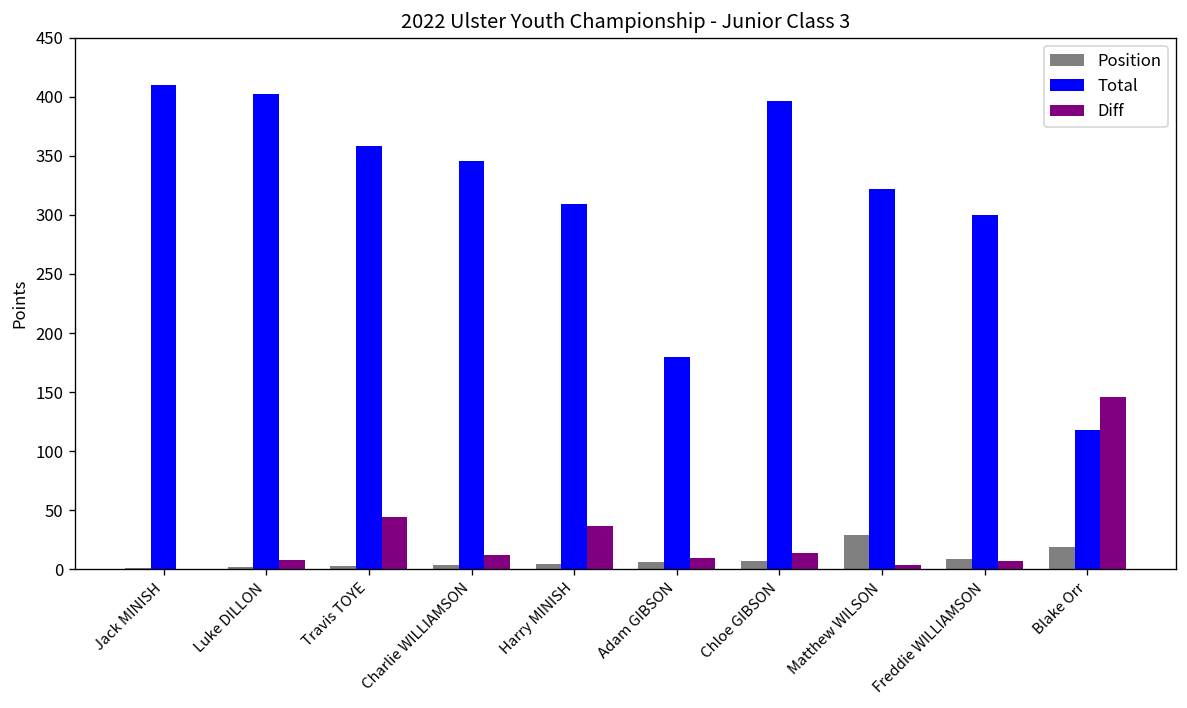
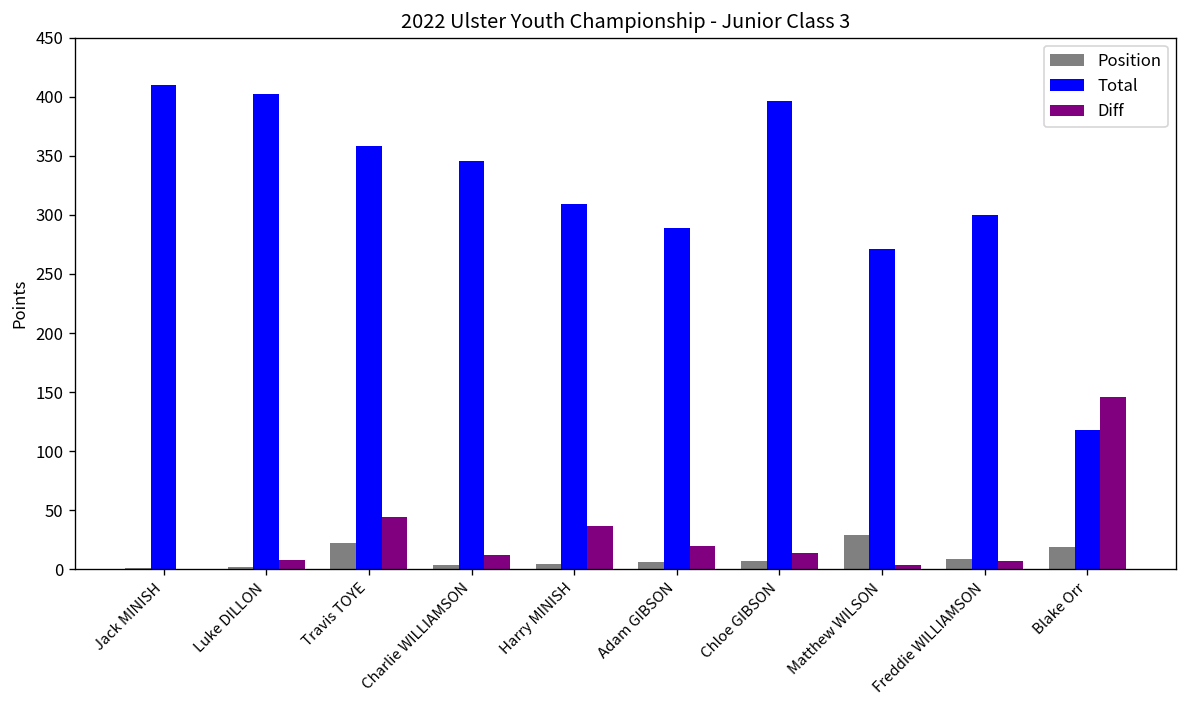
  {
    "Position": {
-     "Travis TOYE": 0,
+     "Travis TOYE": 20,
      "Charlie WILLIAMSON": 0,
      "Harry MINISH": 10,
      "Adam GIBSON": 10,
      "Chloe GIBSON": 10,
      "Matthew WILSON": 30,
      "Freddie WILLIAMSON": 10,
      "Blake Orr": 20
    },
    "Total": {
      "Jack MINISH": 410,
      "Luke DILLON": 400,
      "Travis TOYE": 360,
      "Charlie WILLIAMSON": 350,
      "Harry MINISH": 310,
-     "Adam GIBSON": 180,
+     "Adam GIBSON": 290,
      "Chloe GIBSON": 400,
-     "Matthew WILSON": 320,
+     "Matthew WILSON": 270,
      "Freddie WILLIAMSON": 300,
      "Blake Orr": 120
    },
    "Diff": {
      "Jack MINISH": 0,
      "Luke DILLON": 10,
      "Travis TOYE": 40,
      "Charlie WILLIAMSON": 10,
      "Harry MINISH": 40,
-     "Adam GIBSON": 10,
+     "Adam GIBSON": 20,
      "Chloe GIBSON": 10,
      "Matthew WILSON": 0,
      "Freddie WILLIAMSON": 10,
      "Blake Orr": 150
    }
  }
